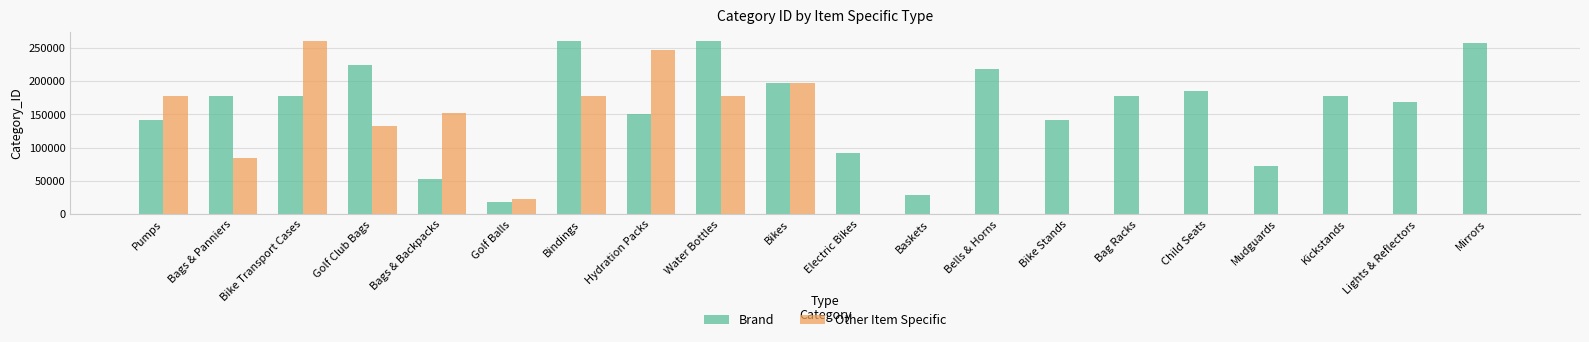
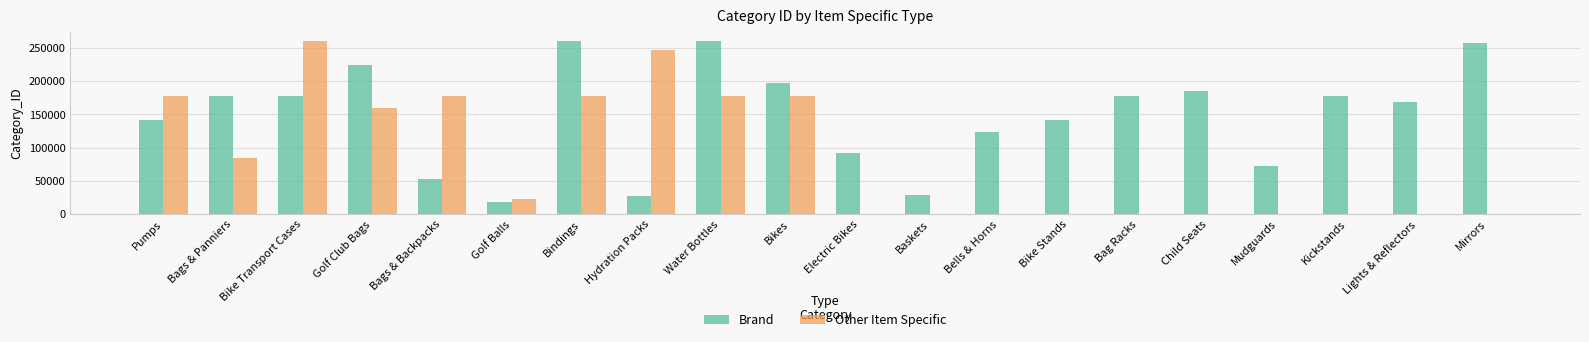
  {
    "Brand": {
      "Pumps": 140000,
      "Bags & Panniers": 180000,
      "Bike Transport Cases": 180000,
      "Golf Club Bags": 220000,
      "Bags & Backpacks": 50000,
      "Golf Balls": 20000,
      "Bindings": 260000,
-     "Hydration Packs": 150000,
+     "Hydration Packs": 30000,
      "Water Bottles": 260000,
      "Bikes": 200000,
      "Electric Bikes": 90000,
      "Baskets": 30000,
-     "Bells & Horns": 220000,
+     "Bells & Horns": 120000,
      "Bike Stands": 140000,
      "Bag Racks": 180000,
      "Child Seats": 190000,
      "Mudguards": 70000,
      "Kickstands": 180000,
      "Lights & Reflectors": 170000,
      "Mirrors": 260000
    },
    "Other Item Specific": {
      "Pumps": 180000,
      "Bags & Panniers": 90000,
      "Bike Transport Cases": 260000,
-     "Golf Club Bags": 130000,
-     "Bags & Backpacks": 150000,
+     "Golf Club Bags": 160000,
+     "Bags & Backpacks": 180000,
      "Golf Balls": 20000,
      "Bindings": 180000,
      "Hydration Packs": 250000,
      "Water Bottles": 180000,
-     "Bikes": 200000,
+     "Bikes": 180000,
      "Electric Bikes": 0,
      "Baskets": 0,
      "Bells & Horns": 0,
      "Bike Stands": 0,
      "Bag Racks": 0,
      "Child Seats": 0,
      "Mudguards": 0,
      "Kickstands": 0,
      "Lights & Reflectors": 0,
      "Mirrors": 0
    }
  }
